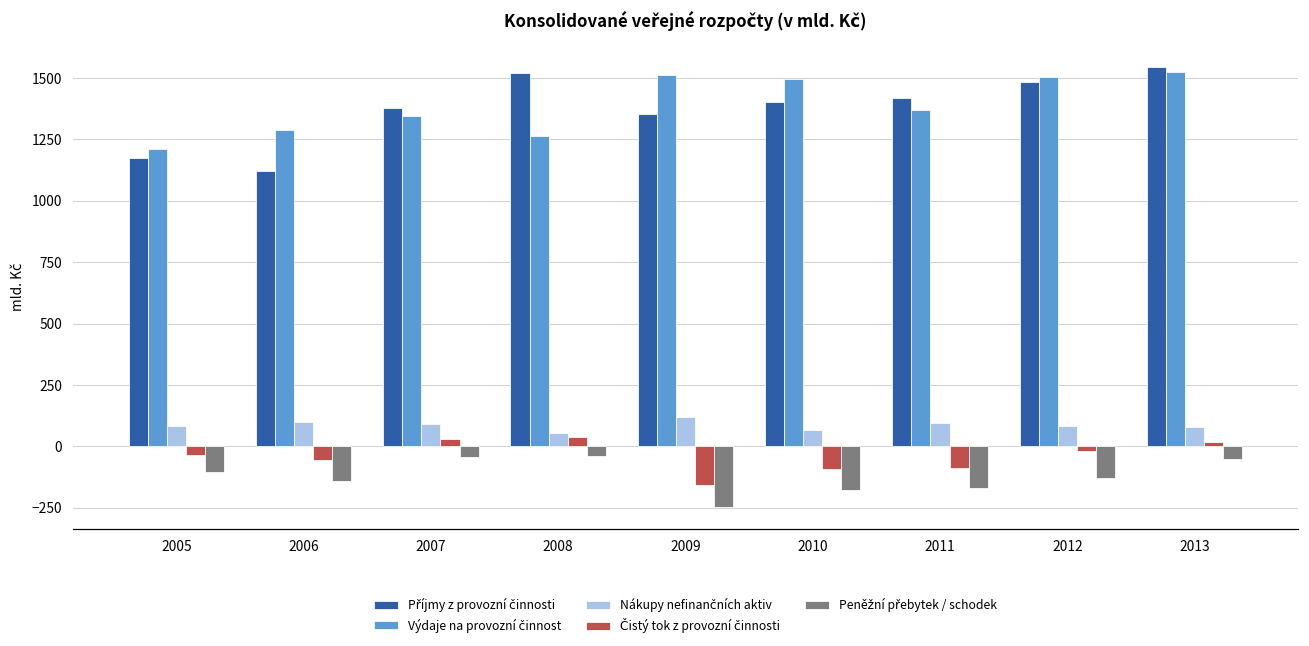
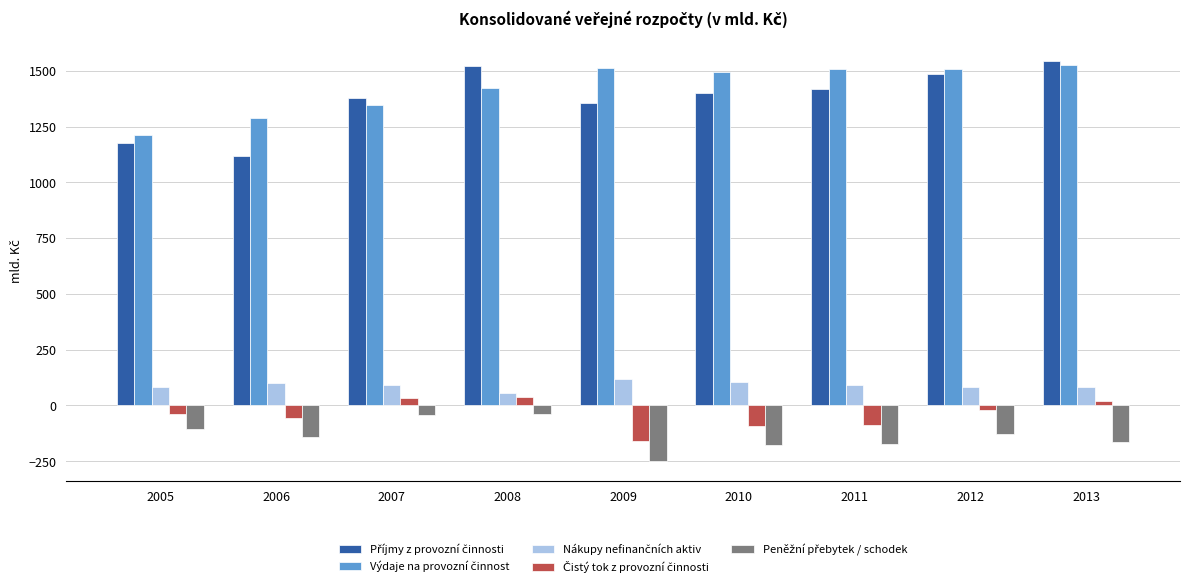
  {
    "Příjmy z provozní činnosti": {
      "2005": 1180,
      "2006": 1120,
      "2007": 1380,
      "2008": 1520,
      "2009": 1360,
      "2010": 1400,
      "2011": 1420,
      "2012": 1490,
      "2013": 1540
    },
    "Výdaje na provozní činnost": {
      "2005": 1210,
      "2006": 1290,
      "2007": 1350,
-     "2008": 1260,
+     "2008": 1420,
      "2009": 1510,
      "2010": 1500,
-     "2011": 1370,
+     "2011": 1510,
      "2012": 1510,
      "2013": 1530
    },
    "Nákupy nefinančních aktiv": {
      "2005": 80,
      "2006": 100,
      "2007": 90,
      "2008": 60,
      "2009": 120,
-     "2010": 70,
+     "2010": 110,
      "2011": 90,
      "2012": 80,
      "2013": 80
    },
    "Čistý tok z provozní činnosti": {
      "2005": -40,
      "2006": -60,
      "2007": 30,
      "2008": 40,
      "2009": -160,
      "2010": -90,
      "2011": -90,
      "2012": -20,
      "2013": 20
    },
    "Peněžní přebytek / schodek": {
      "2005": -100,
      "2006": -140,
      "2007": -40,
      "2008": -40,
      "2009": -250,
      "2010": -180,
      "2011": -170,
      "2012": -130,
-     "2013": -50
+     "2013": -160
    }
  }
